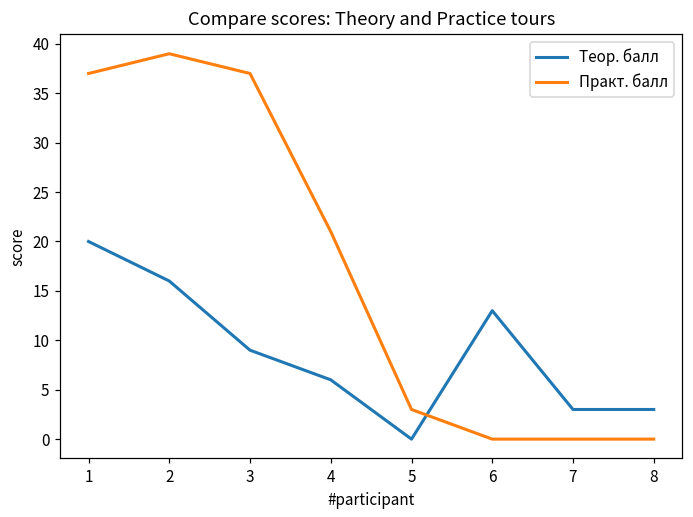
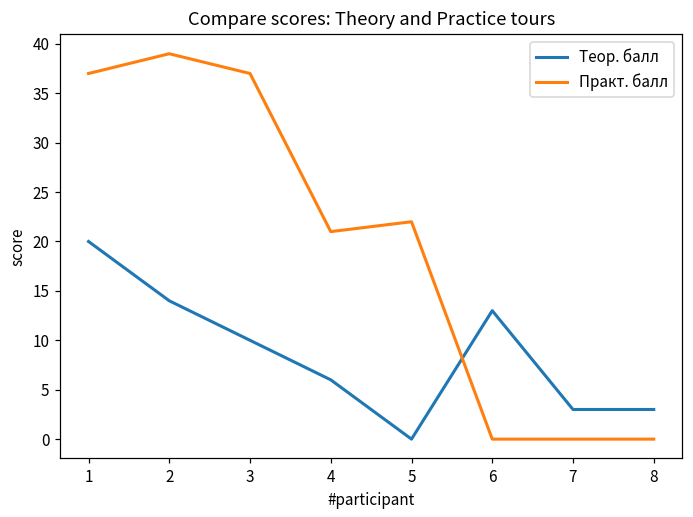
  {
    "Теор. балл": {
      "1": 20,
-     "2": 16,
-     "3": 9,
+     "2": 14,
+     "3": 10,
      "4": 6,
      "5": 0,
      "6": 13,
      "7": 3,
      "8": 3
    },
    "Практ. балл": {
      "1": 37,
      "2": 39,
      "3": 37,
      "4": 21,
-     "5": 3,
+     "5": 22,
      "6": 0,
      "7": 0,
      "8": 0
    }
  }
